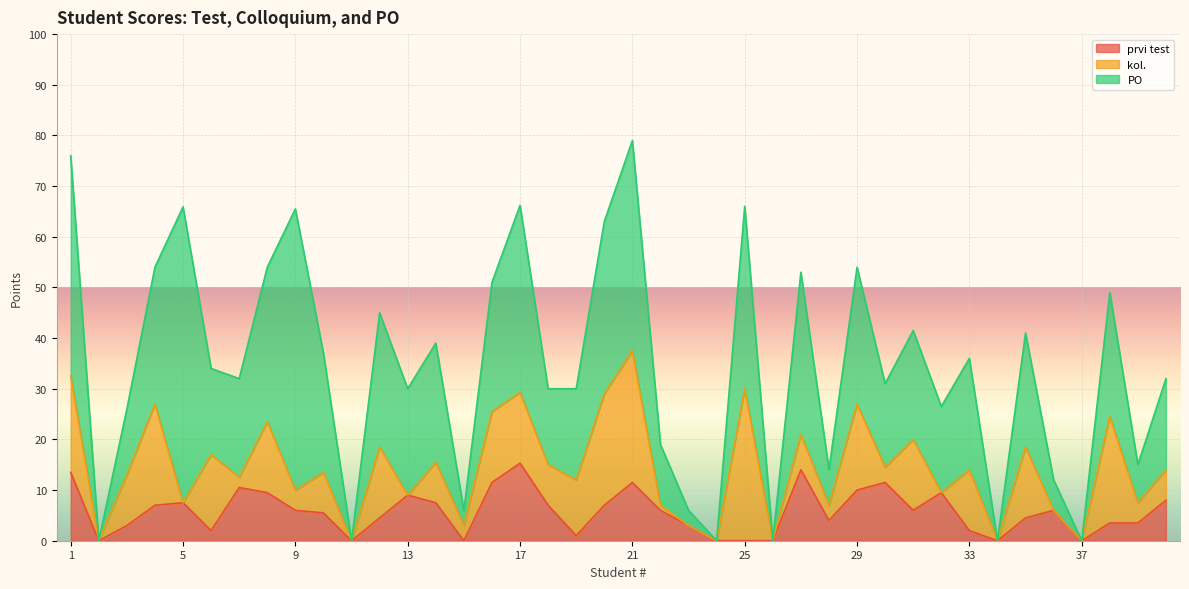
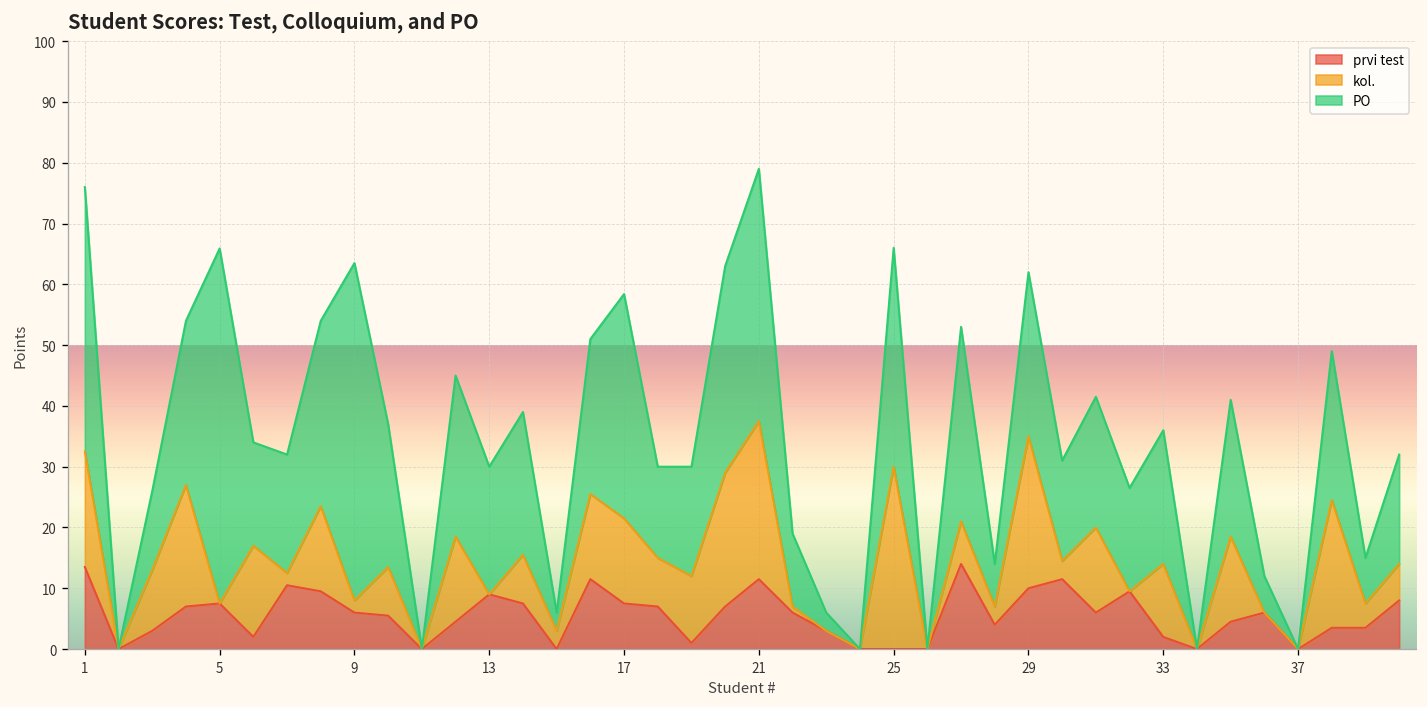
  {
    "prvi test": {
      "1": 14,
      "9": 6,
-     "17": 15,
+     "17": 8,
      "21": 12,
      "25": 0,
      "29": 10,
      "33": 2
    },
    "kol.": {
      "1": 19,
-     "9": 4,
+     "9": 2,
      "17": 14,
      "21": 26,
      "25": 30,
-     "29": 17,
+     "29": 25,
      "33": 12
    },
    "PO": {
      "1": 44,
      "5": 58,
      "9": 56,
      "13": 21,
      "17": 37,
      "21": 42,
      "25": 36,
      "29": 27,
      "33": 22
    }
  }
